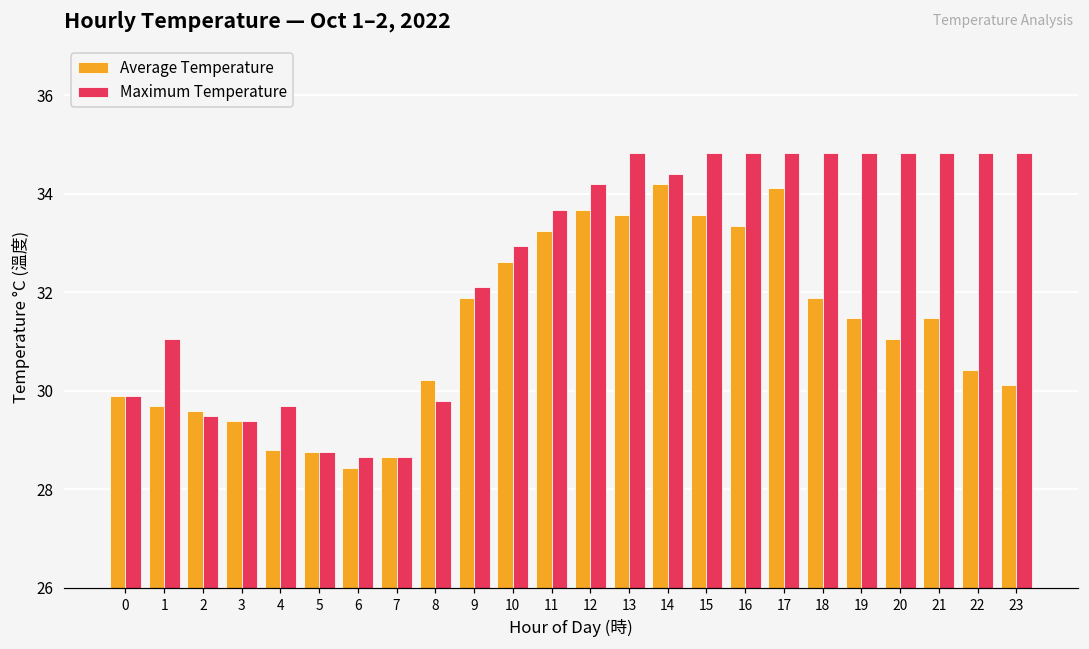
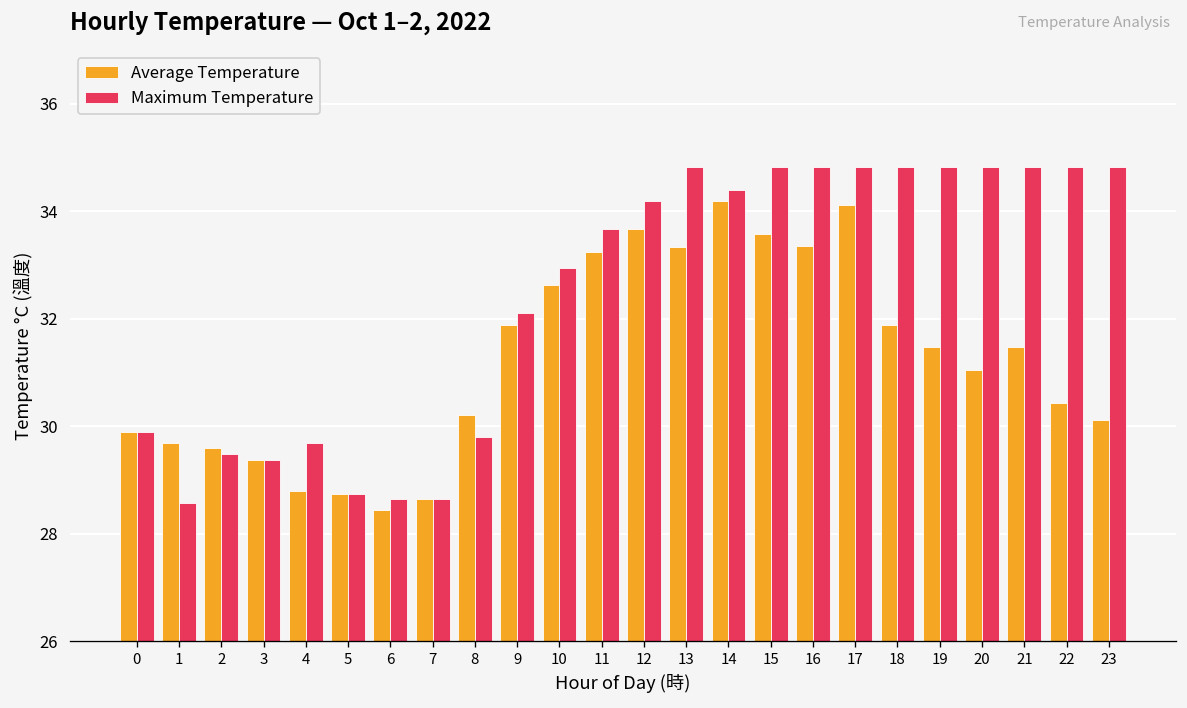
  {
    "Average Temperature": {
      "0": 29.9,
      "1": 29.7,
      "2": 29.6,
      "3": 29.4,
      "4": 28.8,
      "5": 28.8,
      "6": 28.4,
      "7": 28.7,
      "8": 30.2,
      "9": 31.9,
      "10": 32.6,
      "11": 33.3,
      "12": 33.7,
-     "13": 33.6,
+     "13": 33.3,
      "14": 34.2,
      "15": 33.6,
      "16": 33.4,
      "17": 34.1,
      "18": 31.9,
      "19": 31.5,
      "20": 31.1,
      "21": 31.5,
      "22": 30.4,
      "23": 30.1
    },
    "Maximum Temperature": {
      "0": 29.9,
-     "1": 31.1,
+     "1": 28.6,
      "2": 29.5,
      "3": 29.4,
      "4": 29.7,
      "5": 28.8,
      "6": 28.7,
      "7": 28.7,
      "8": 29.8,
      "9": 32.1,
      "10": 32.9,
      "11": 33.7,
      "12": 34.2,
      "13": 34.8,
      "14": 34.4,
      "15": 34.8,
      "16": 34.8,
      "17": 34.8,
      "18": 34.8,
      "19": 34.8,
      "20": 34.8,
      "21": 34.8,
      "22": 34.8,
      "23": 34.8
    }
  }
